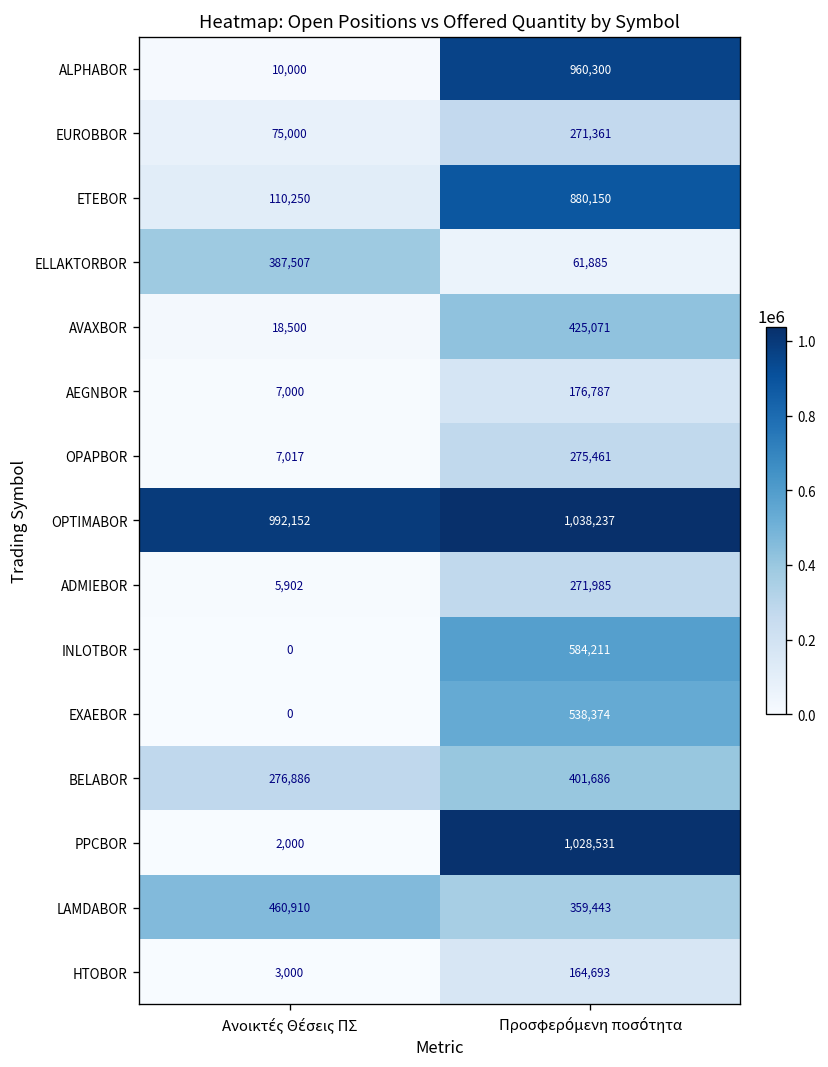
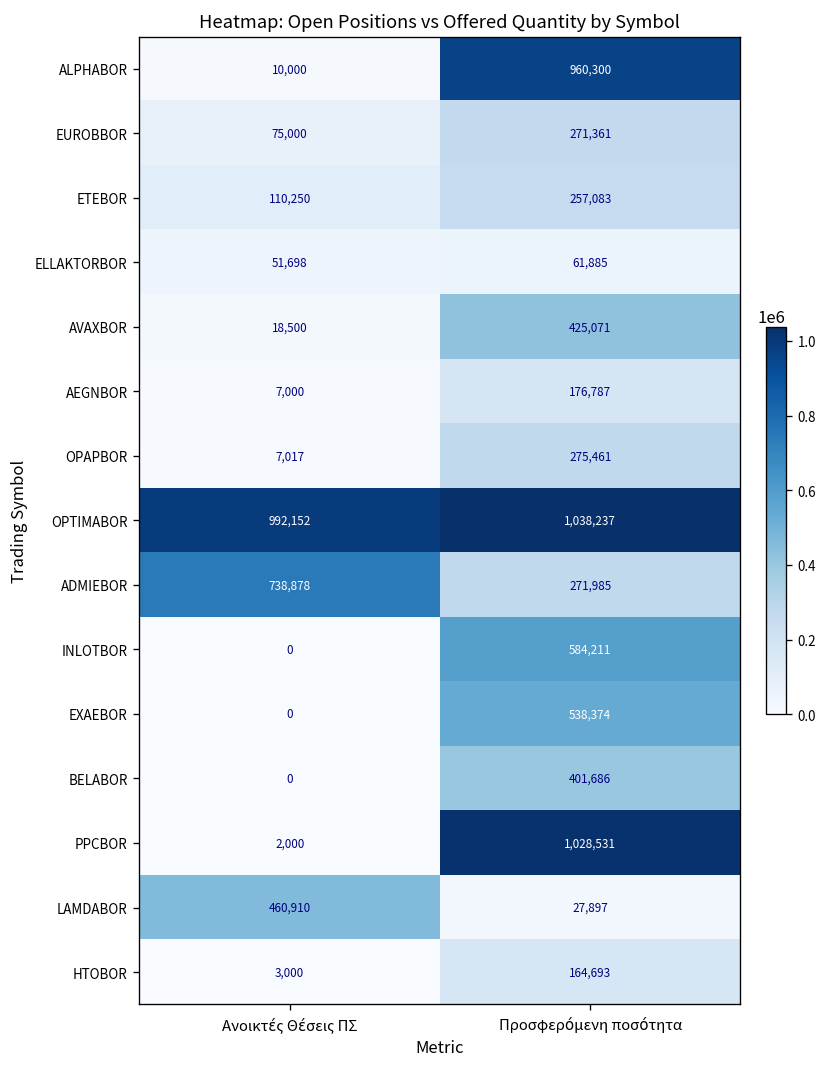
  {
    "ALPHABOR": {
      "Ανοικτές Θέσεις ΠΣ": "10,000",
      "Προσφερόμενη ποσότητα": "960,300"
    },
    "EUROBBOR": {
      "Ανοικτές Θέσεις ΠΣ": "75,000",
      "Προσφερόμενη ποσότητα": "271,361"
    },
    "ETEBOR": {
      "Ανοικτές Θέσεις ΠΣ": "110,250",
-     "Προσφερόμενη ποσότητα": "880,150"
+     "Προσφερόμενη ποσότητα": "257,083"
    },
    "ELLAKTORBOR": {
-     "Ανοικτές Θέσεις ΠΣ": "387,507",
+     "Ανοικτές Θέσεις ΠΣ": "51,698",
      "Προσφερόμενη ποσότητα": "61,885"
    },
    "AVAXBOR": {
      "Ανοικτές Θέσεις ΠΣ": "18,500",
      "Προσφερόμενη ποσότητα": "425,071"
    },
    "AEGNBOR": {
      "Ανοικτές Θέσεις ΠΣ": "7,000",
      "Προσφερόμενη ποσότητα": "176,787"
    },
    "OPAPBOR": {
      "Ανοικτές Θέσεις ΠΣ": "7,017",
      "Προσφερόμενη ποσότητα": "275,461"
    },
    "OPTIMABOR": {
      "Ανοικτές Θέσεις ΠΣ": "992,152",
      "Προσφερόμενη ποσότητα": "1,038,237"
    },
    "ADMIEBOR": {
-     "Ανοικτές Θέσεις ΠΣ": "5,902",
+     "Ανοικτές Θέσεις ΠΣ": "738,878",
      "Προσφερόμενη ποσότητα": "271,985"
    },
    "INLOTBOR": {
      "Ανοικτές Θέσεις ΠΣ": "0",
      "Προσφερόμενη ποσότητα": "584,211"
    },
    "EXAEBOR": {
      "Ανοικτές Θέσεις ΠΣ": "0",
      "Προσφερόμενη ποσότητα": "538,374"
    },
    "BELABOR": {
-     "Ανοικτές Θέσεις ΠΣ": "276,886",
+     "Ανοικτές Θέσεις ΠΣ": "0",
      "Προσφερόμενη ποσότητα": "401,686"
    },
    "PPCBOR": {
      "Ανοικτές Θέσεις ΠΣ": "2,000",
      "Προσφερόμενη ποσότητα": "1,028,531"
    },
    "LAMDABOR": {
      "Ανοικτές Θέσεις ΠΣ": "460,910",
-     "Προσφερόμενη ποσότητα": "359,443"
+     "Προσφερόμενη ποσότητα": "27,897"
    },
    "HTOBOR": {
      "Ανοικτές Θέσεις ΠΣ": "3,000",
      "Προσφερόμενη ποσότητα": "164,693"
    }
  }
